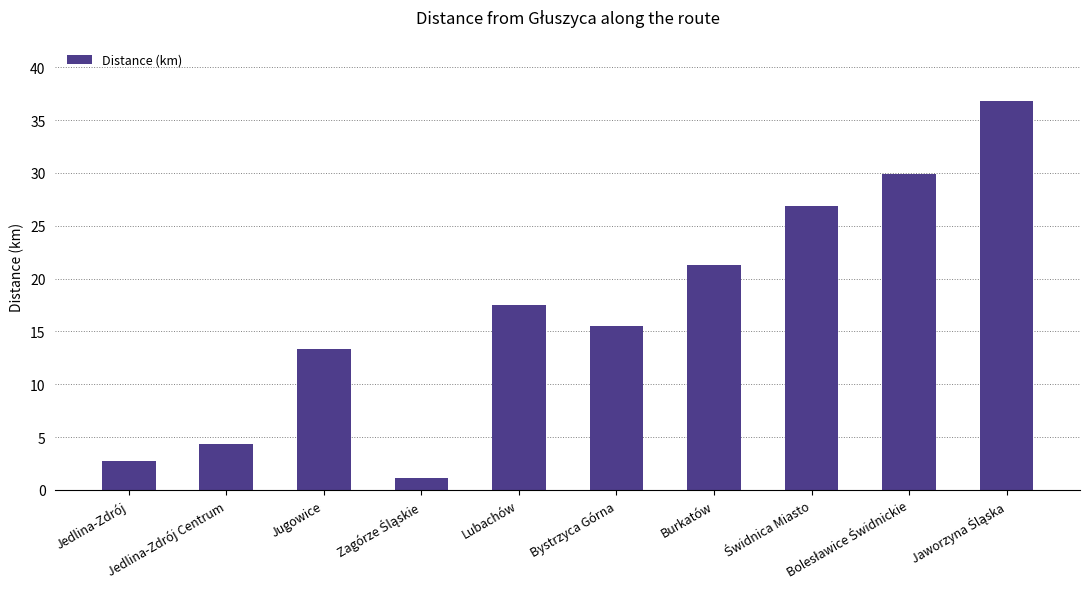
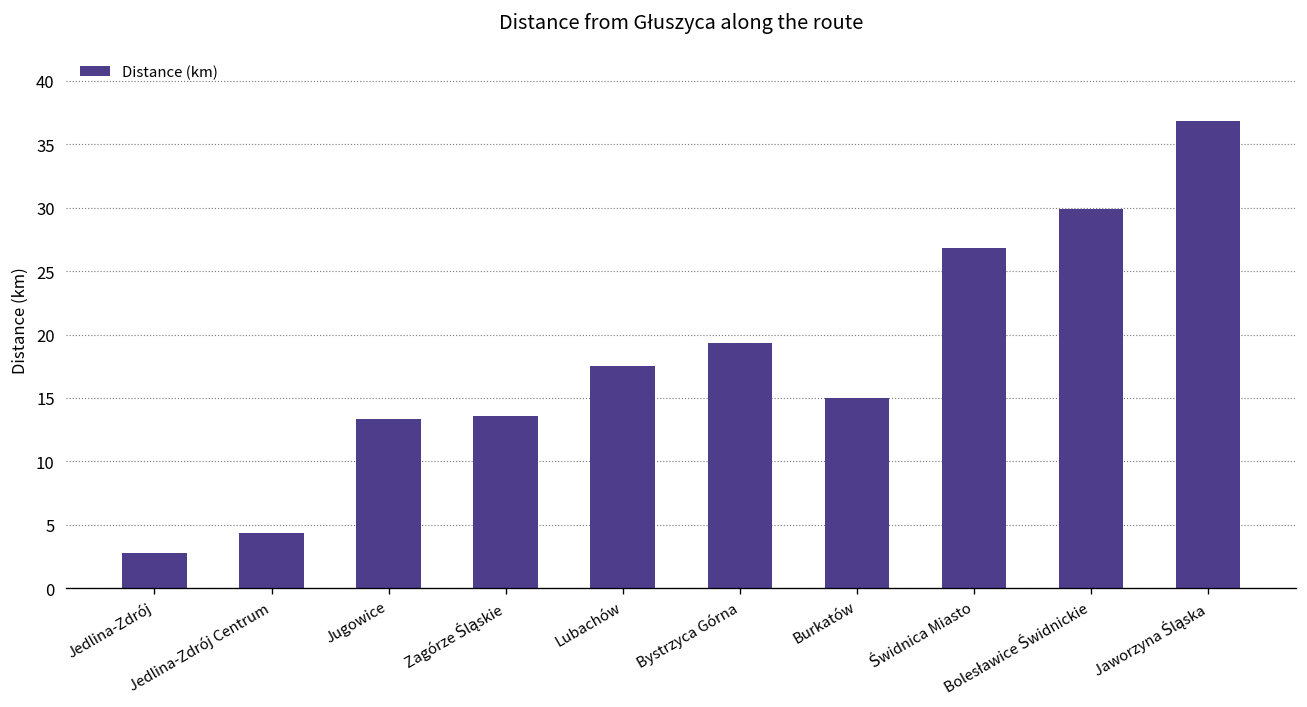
  {
    "Jedlina-Zdrój": 2.8,
    "Jedlina-Zdrój Centrum": 4.4,
    "Jugowice": 13.3,
-   "Zagórze Śląskie": 1.1,
+   "Zagórze Śląskie": 13.6,
    "Lubachów": 17.5,
-   "Bystrzyca Górna": 15.5,
-   "Burkatów": 21.3,
+   "Bystrzyca Górna": 19.3,
+   "Burkatów": 15.0,
    "Świdnica Miasto": 26.9,
    "Bolesławice Świdnickie": 29.9,
    "Jaworzyna Śląska": 36.8
  }
